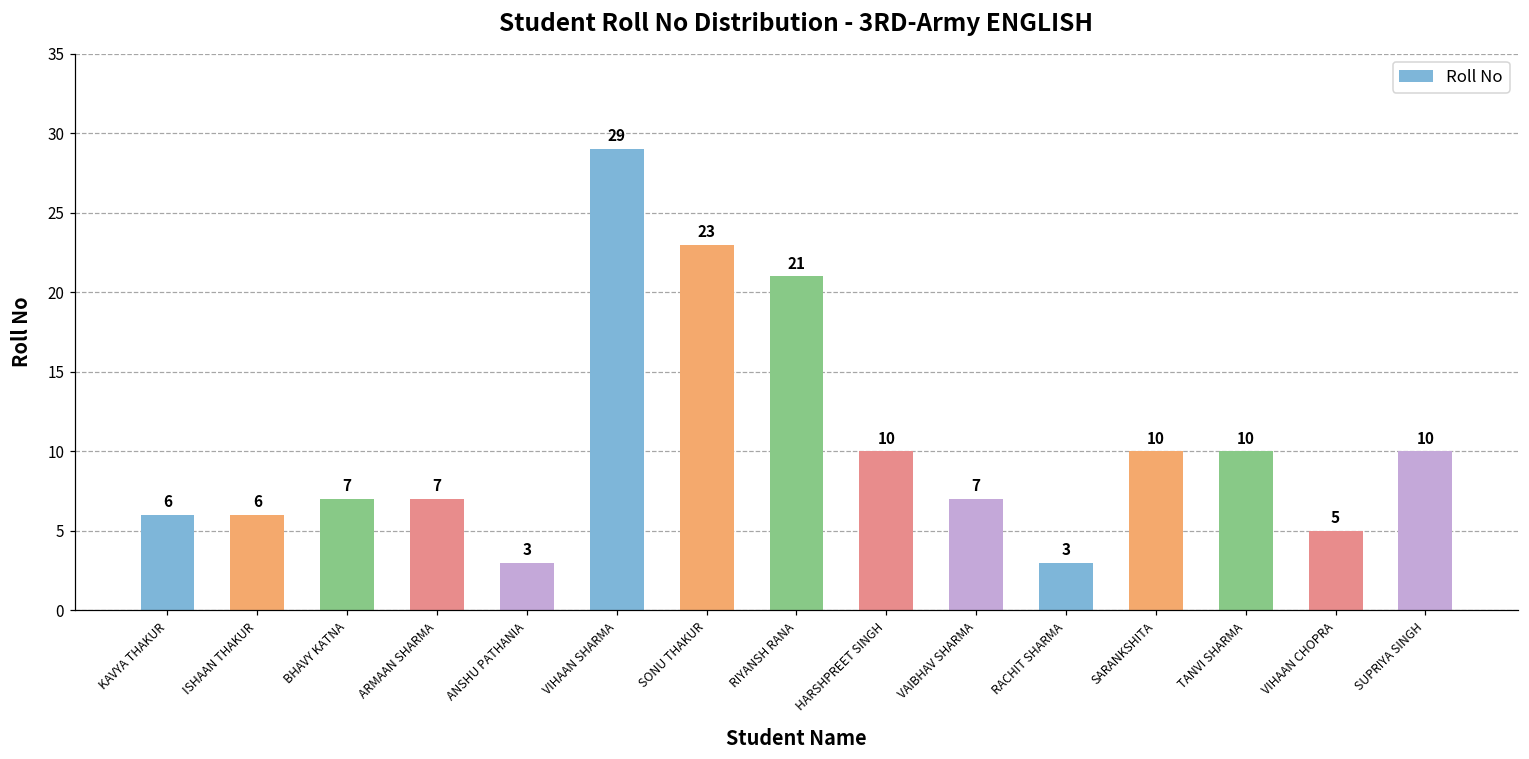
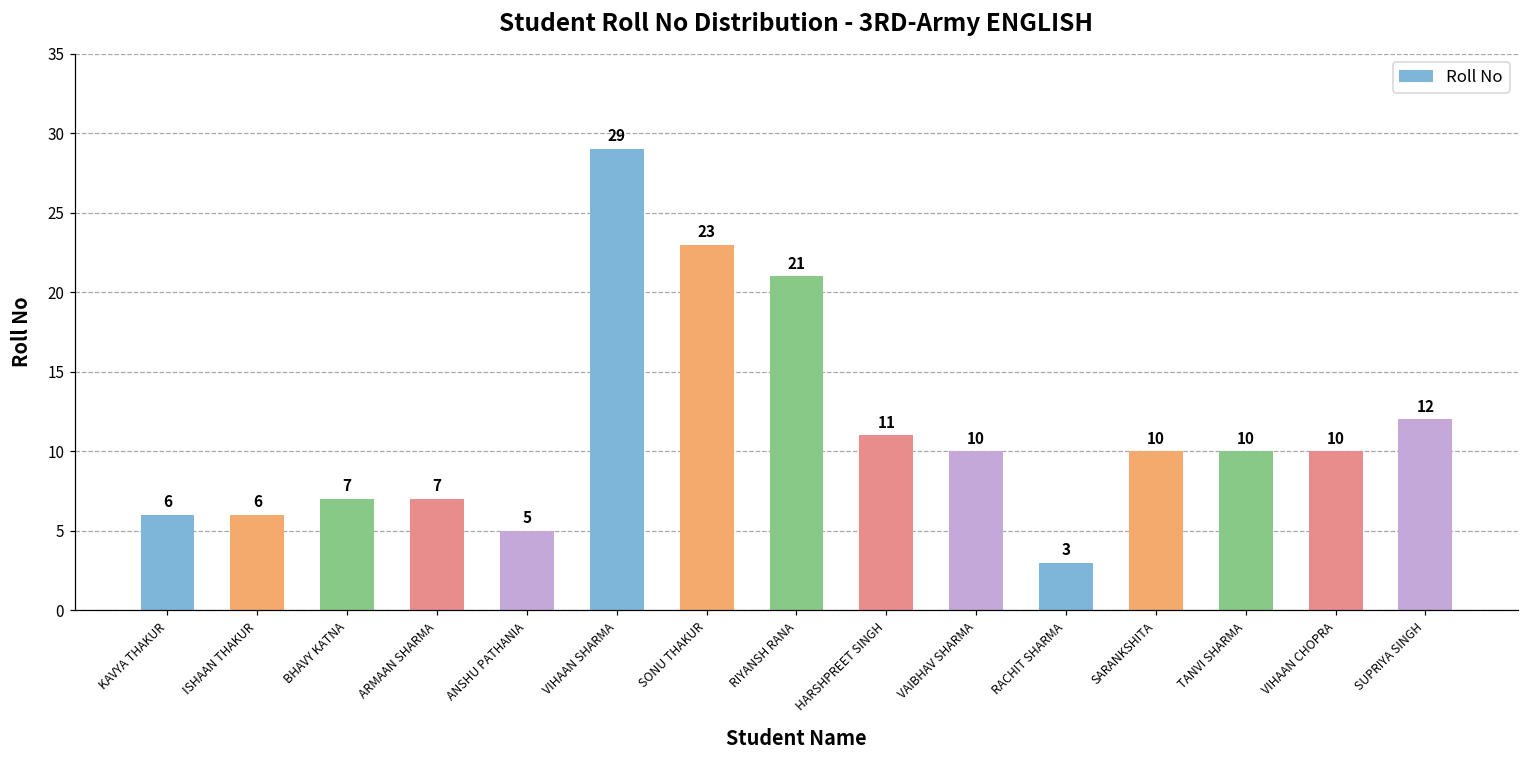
  {
    "KAVYA THAKUR": 6,
    "ISHAAN THAKUR": 6,
    "BHAVY KATNA": 7,
    "ARMAAN SHARMA": 7,
-   "ANSHU PATHANIA": 3,
+   "ANSHU PATHANIA": 5,
    "VIHAAN SHARMA": 29,
    "SONU THAKUR": 23,
    "RIYANSH RANA": 21,
-   "HARSHPREET SINGH": 10,
-   "VAIBHAV SHARMA": 7,
+   "HARSHPREET SINGH": 11,
+   "VAIBHAV SHARMA": 10,
    "RACHIT SHARMA": 3,
    "SARANKSHITA": 10,
    "TANVI SHARMA": 10,
-   "VIHAAN CHOPRA": 5,
-   "SUPRIYA SINGH": 10
+   "VIHAAN CHOPRA": 10,
+   "SUPRIYA SINGH": 12
  }
